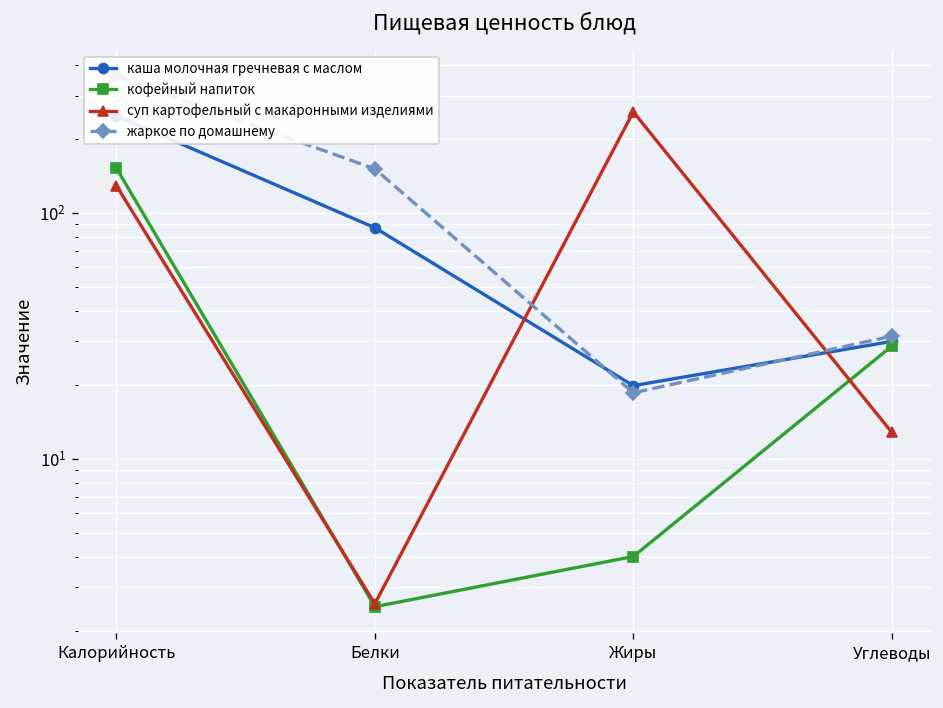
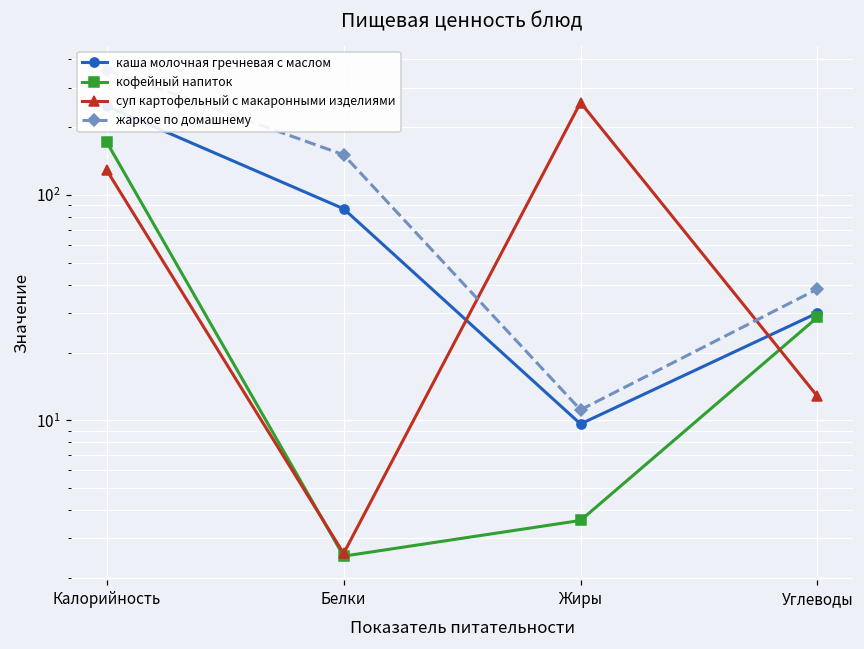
  {
    "каша молочная гречневая с маслом": {
      "Белки": 87,
-     "Жиры": 20,
+     "Жиры": 10,
      "Углеводы": 30
    },
    "кофейный напиток": {
-     "Калорийность": 150,
-     "Жиры": 4.0,
+     "Калорийность": 170,
+     "Жиры": 3.6,
      "Углеводы": 29
    },
    "суп картофельный с макаронными изделиями": {
      "Калорийность": 130,
      "Жиры": 260,
      "Углеводы": 13
    },
    "жаркое по домашнему": {
      "Белки": 150,
-     "Жиры": 19,
-     "Углеводы": 32
+     "Жиры": 11,
+     "Углеводы": 38
    }
  }
